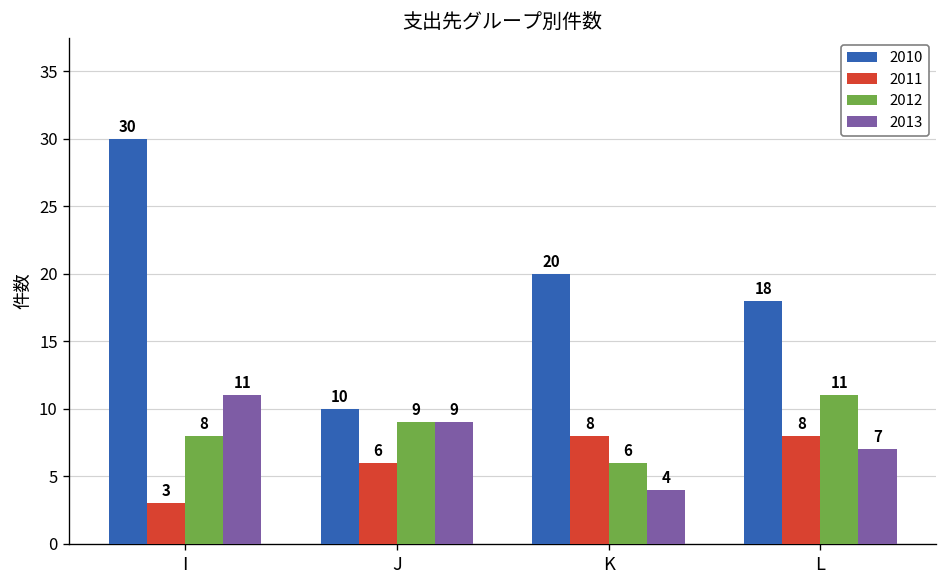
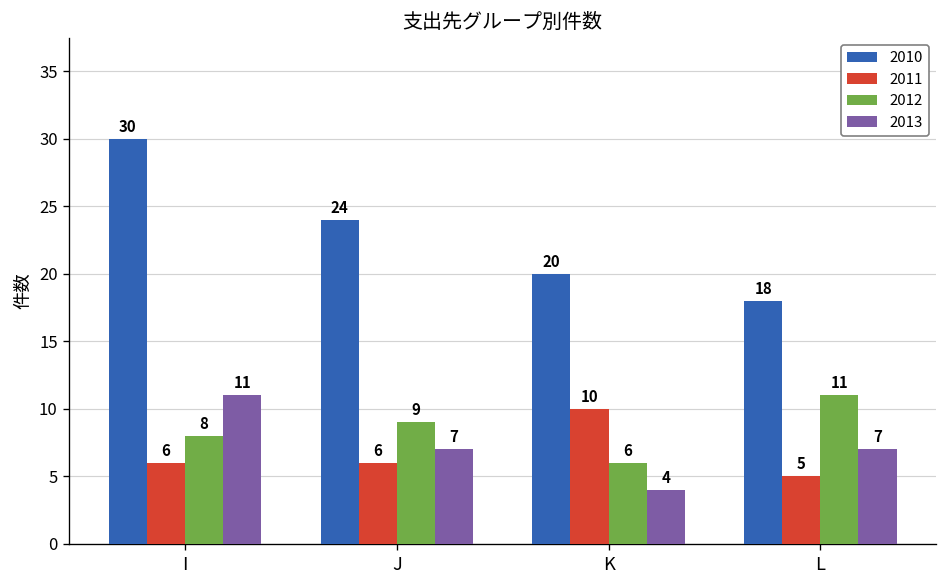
  {
    "2010": {
      "I": 30,
-     "J": 10,
+     "J": 24,
      "K": 20,
      "L": 18
    },
    "2011": {
-     "I": 3,
+     "I": 6,
      "J": 6,
-     "K": 8,
-     "L": 8
+     "K": 10,
+     "L": 5
    },
    "2012": {
      "I": 8,
      "J": 9,
      "K": 6,
      "L": 11
    },
    "2013": {
      "I": 11,
-     "J": 9,
+     "J": 7,
      "K": 4,
      "L": 7
    }
  }
